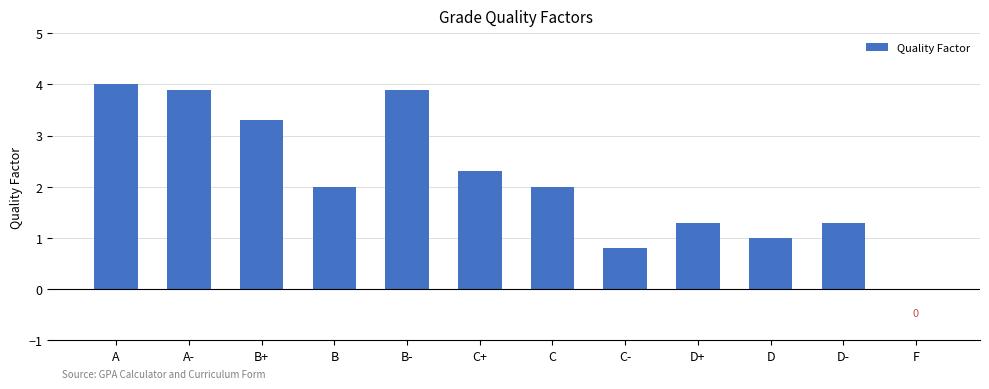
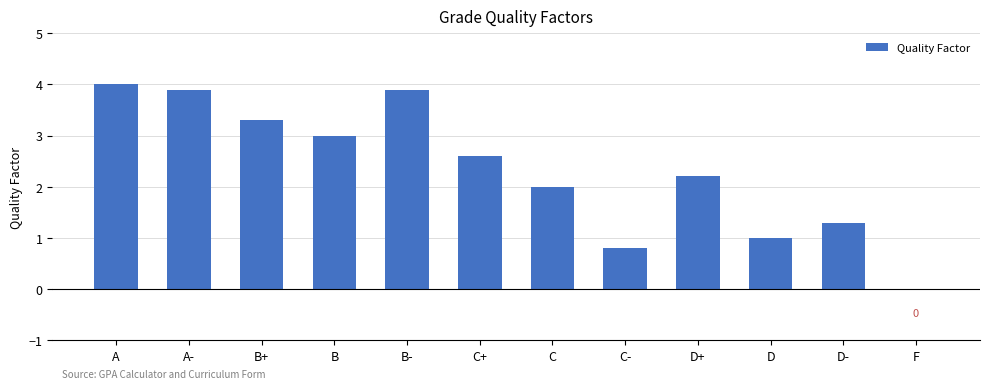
  {
    "A": 4.0,
    "A-": 3.9,
    "B+": 3.3,
-   "B": 2,
+   "B": 3,
    "B-": 3.9,
-   "C+": 2.3,
+   "C+": 2.6,
    "C": 2.0,
    "C-": 0.8,
-   "D+": 1.3,
+   "D+": 2.2,
    "D": 1.0,
    "D-": 1.3
  }
